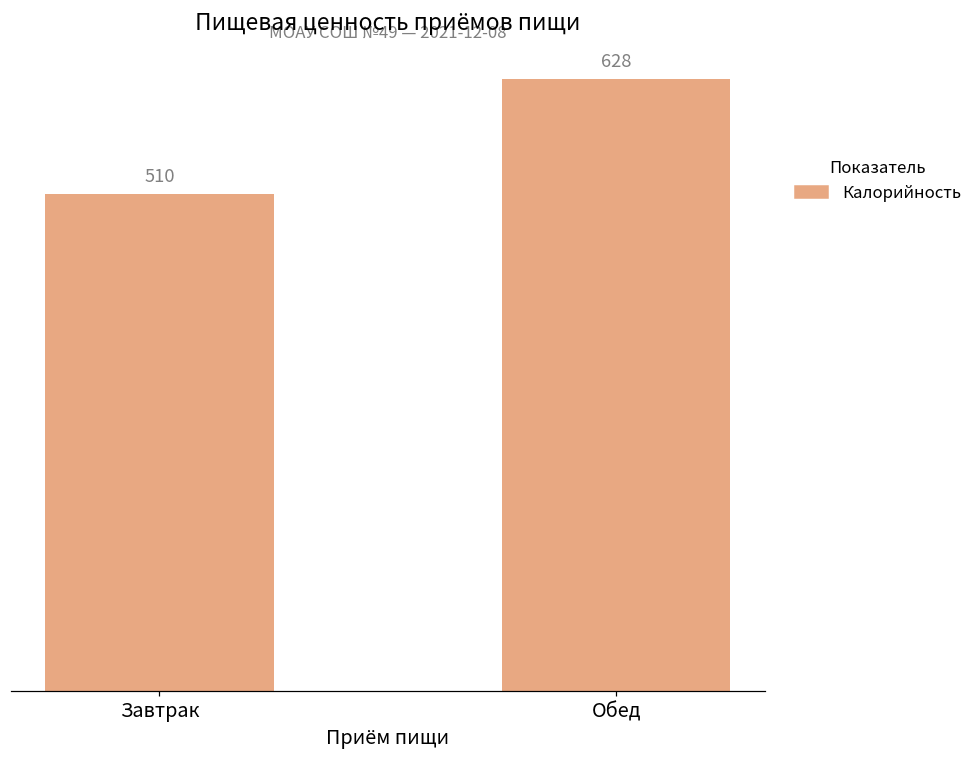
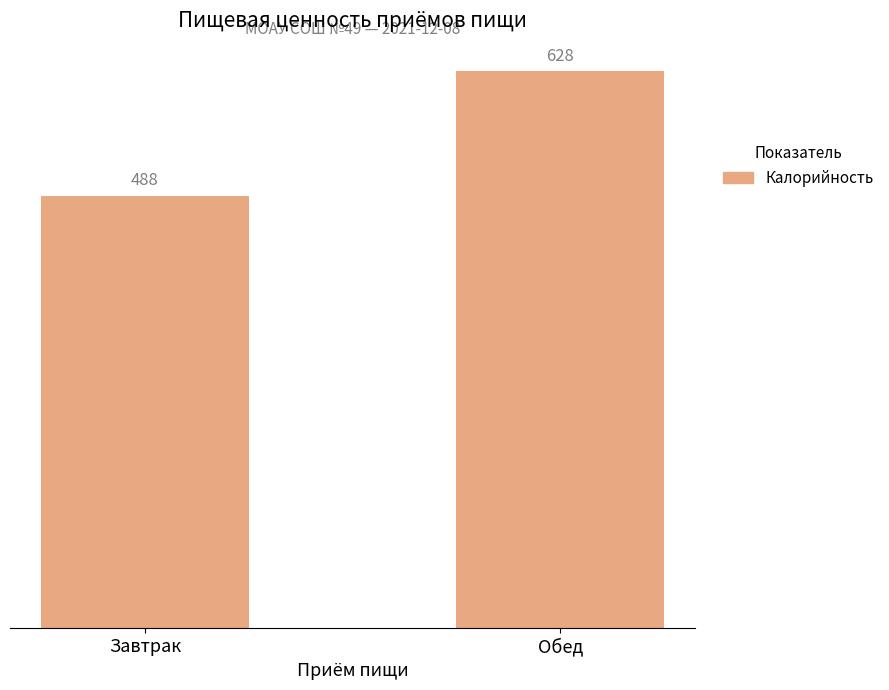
  {
-   "Завтрак": 510,
+   "Завтрак": 488,
    "Обед": 628
  }
